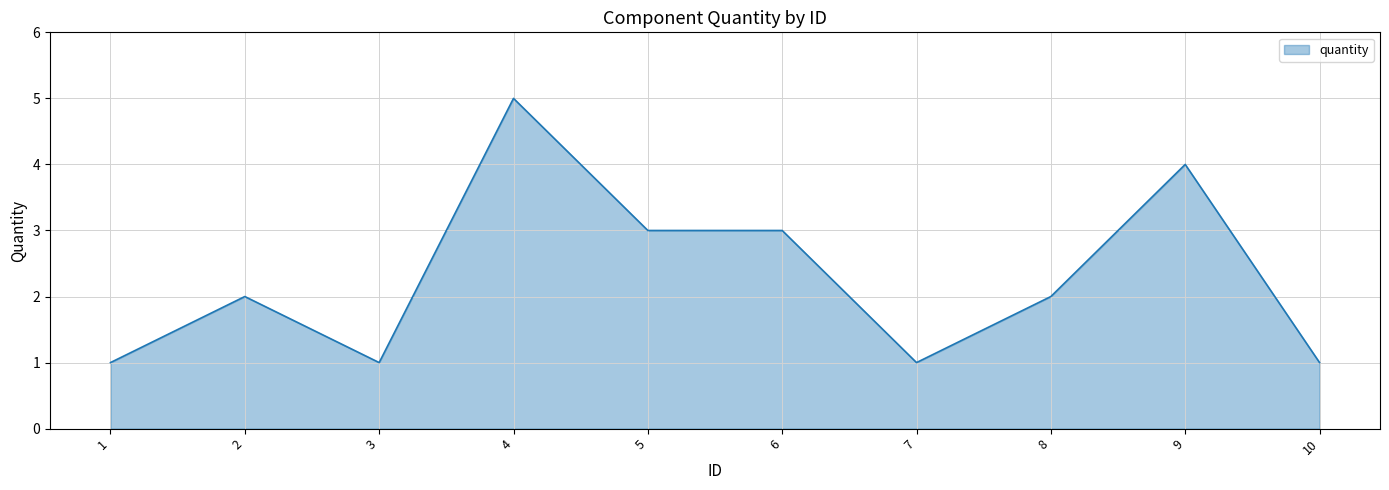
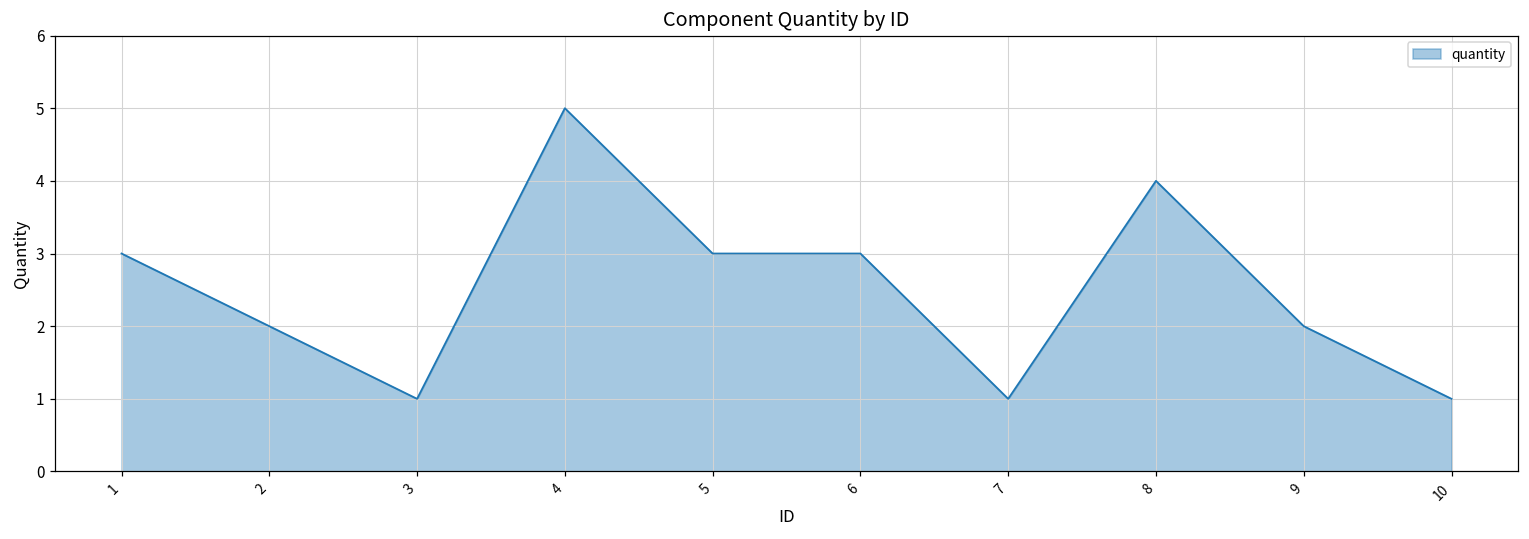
  {
-   "1": 1,
+   "1": 3,
    "2": 2,
    "3": 1,
    "4": 5,
    "5": 3,
    "6": 3,
    "7": 1,
-   "8": 2,
-   "9": 4,
+   "8": 4,
+   "9": 2,
    "10": 1
  }
